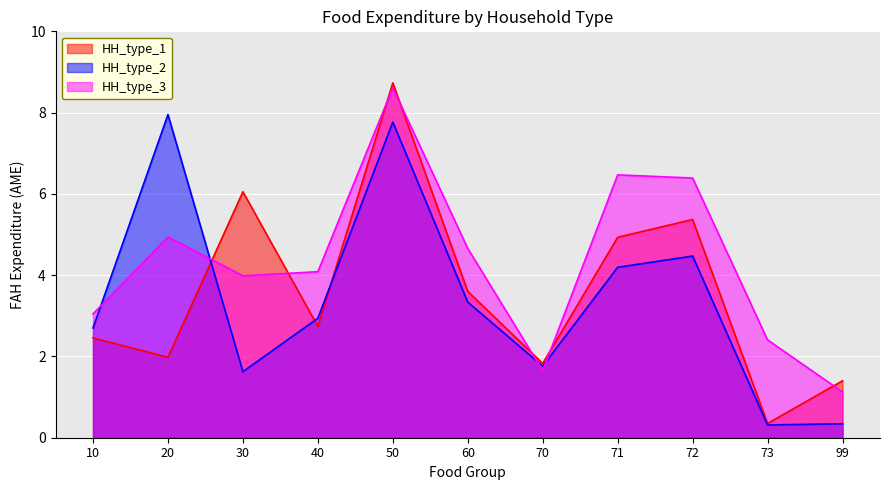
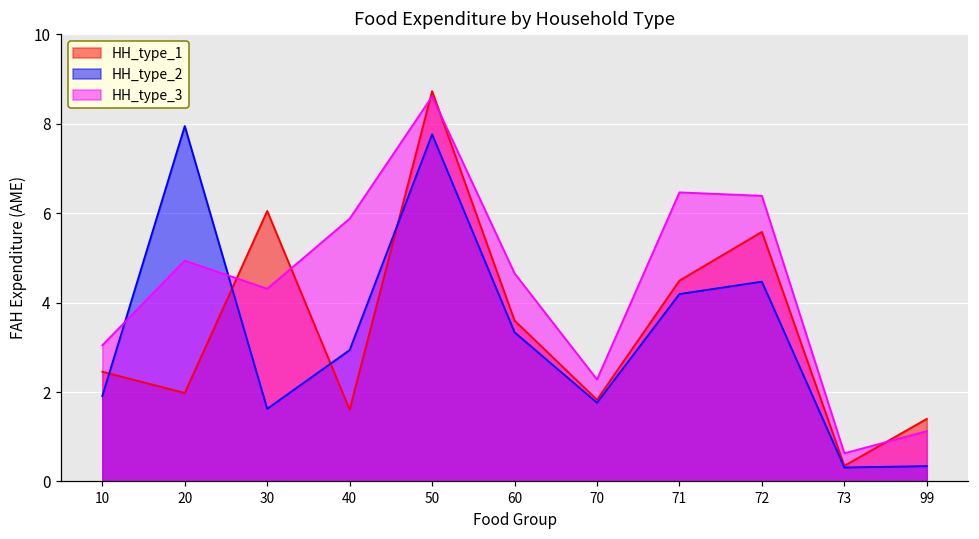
  {
    "HH_type_1": {
      "10": 2.5,
      "20": 2.0,
      "30": 6.1,
-     "40": 2.7,
+     "40": 1.6,
      "50": 8.7,
      "60": 3.6,
      "70": 1.8,
-     "71": 4.9,
-     "72": 5.4,
+     "71": 4.5,
+     "72": 5.6,
      "99": 1.4
    },
    "HH_type_2": {
-     "10": 2.7,
+     "10": 1.9,
      "20": 8.0,
      "30": 1.6,
      "40": 2.9,
      "50": 7.8,
      "60": 3.3,
      "70": 1.8,
      "71": 4.2,
      "72": 4.5,
      "99": 0.3
    },
    "HH_type_3": {
      "10": 3.0,
      "20": 4.9,
-     "30": 4.0,
-     "40": 4.1,
+     "30": 4.3,
+     "40": 5.9,
      "50": 8.6,
      "60": 4.7,
-     "70": 1.7,
+     "70": 2.3,
      "71": 6.5,
      "72": 6.4,
-     "73": 2.4,
+     "73": 0.6,
      "99": 1.1
    }
  }
